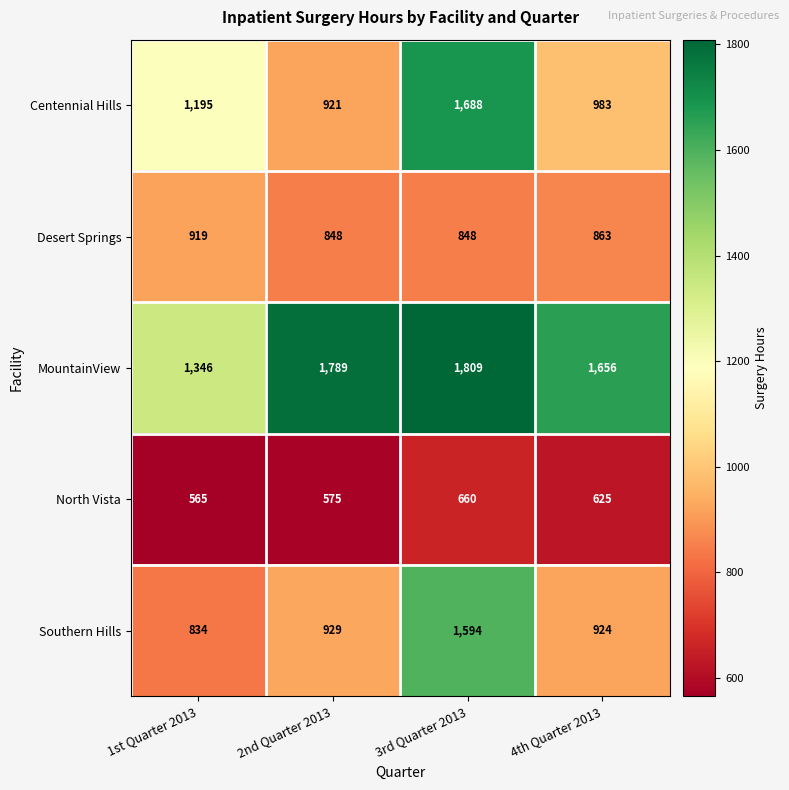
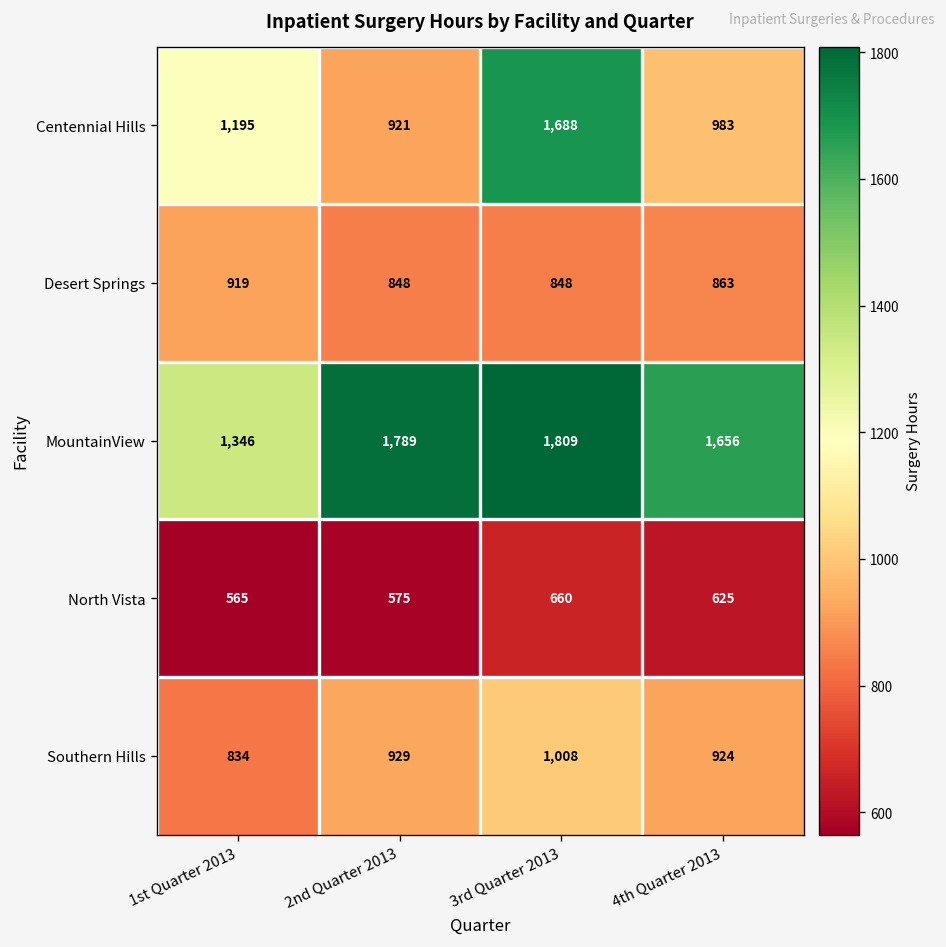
  {
    "Centennial Hills": {
      "1st Quarter 2013": "1,195",
      "2nd Quarter 2013": "921",
      "3rd Quarter 2013": "1,688",
      "4th Quarter 2013": "983"
    },
    "Desert Springs": {
      "1st Quarter 2013": "919",
      "2nd Quarter 2013": "848",
      "3rd Quarter 2013": "848",
      "4th Quarter 2013": "863"
    },
    "MountainView": {
      "1st Quarter 2013": "1,346",
      "2nd Quarter 2013": "1,789",
      "3rd Quarter 2013": "1,809",
      "4th Quarter 2013": "1,656"
    },
    "North Vista": {
      "1st Quarter 2013": "565",
      "2nd Quarter 2013": "575",
      "3rd Quarter 2013": "660",
      "4th Quarter 2013": "625"
    },
    "Southern Hills": {
      "1st Quarter 2013": "834",
      "2nd Quarter 2013": "929",
-     "3rd Quarter 2013": "1,594",
+     "3rd Quarter 2013": "1,008",
      "4th Quarter 2013": "924"
    }
  }
